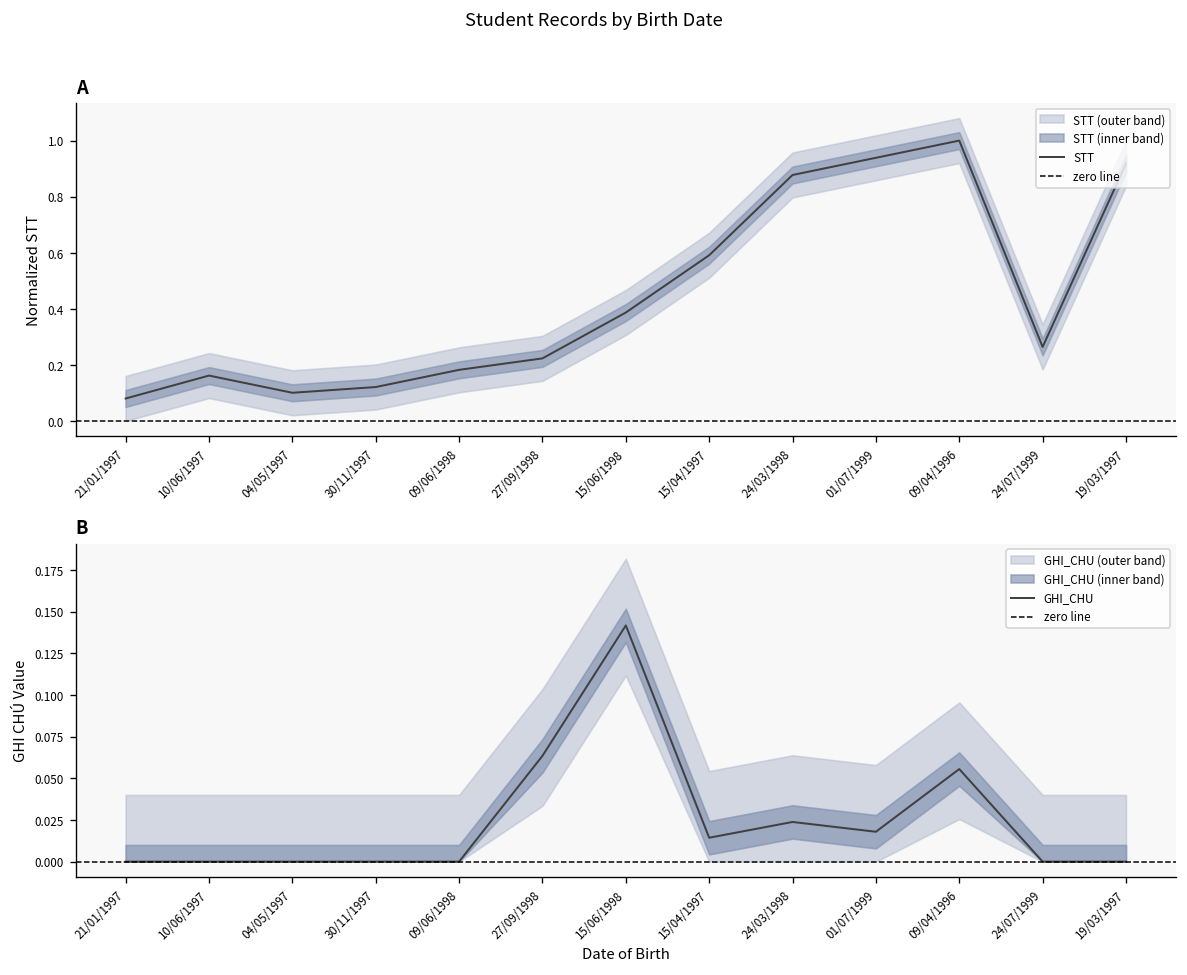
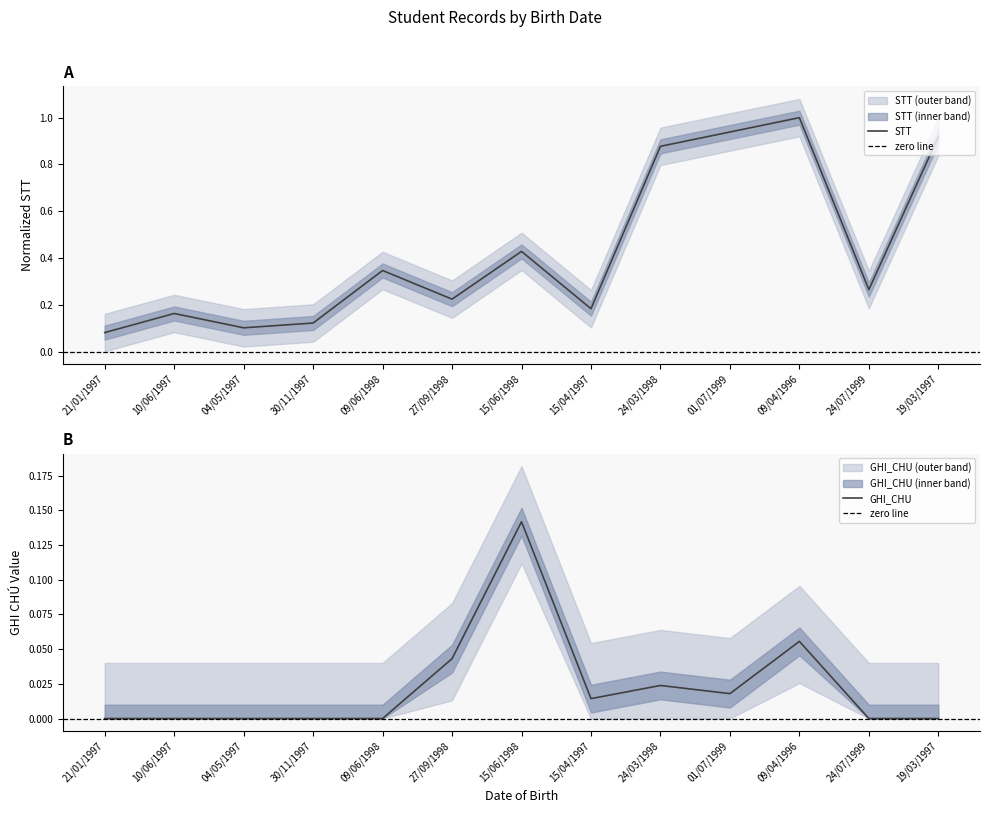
  {
    "A": {
      "STT": {
        "21/01/1997": 0.08,
        "10/06/1997": 0.16,
        "04/05/1997": 0.10,
        "30/11/1997": 0.12,
-       "09/06/1998": 0.18,
+       "09/06/1998": 0.35,
        "27/09/1998": 0.22,
-       "15/06/1998": 0.39,
-       "15/04/1997": 0.59,
+       "15/06/1998": 0.43,
+       "15/04/1997": 0.18,
        "24/03/1998": 0.88,
        "01/07/1999": 0.94,
        "09/04/1996": 1.00,
        "24/07/1999": 0.27
      }
    },
    "B": {
      "GHI_CHU": {
        "21/01/1997": 0.000,
        "10/06/1997": 0.000,
        "04/05/1997": 0.000,
        "30/11/1997": 0.000,
        "09/06/1998": 0.000,
-       "27/09/1998": 0.063,
+       "27/09/1998": 0.043,
        "15/06/1998": 0.142,
        "15/04/1997": 0.014,
        "24/03/1998": 0.024,
        "01/07/1999": 0.018,
        "09/04/1996": 0.056,
        "24/07/1999": 0.000,
        "19/03/1997": 0.000
      },
      "GHI_CHU (outer band)": {
        "21/01/1997": 0.040,
        "10/06/1997": 0.040,
        "04/05/1997": 0.040,
        "30/11/1997": 0.040,
        "09/06/1998": 0.040,
        "15/04/1997": 0.054,
        "24/03/1998": 0.064,
        "01/07/1999": 0.058,
        "24/07/1999": 0.040,
        "19/03/1997": 0.040
      },
      "GHI_CHU (inner band)": {
        "21/01/1997": 0.010,
        "10/06/1997": 0.010,
        "04/05/1997": 0.010,
        "30/11/1997": 0.010,
        "09/06/1998": 0.010,
        "24/07/1999": 0.010,
        "19/03/1997": 0.010
      }
    }
  }
